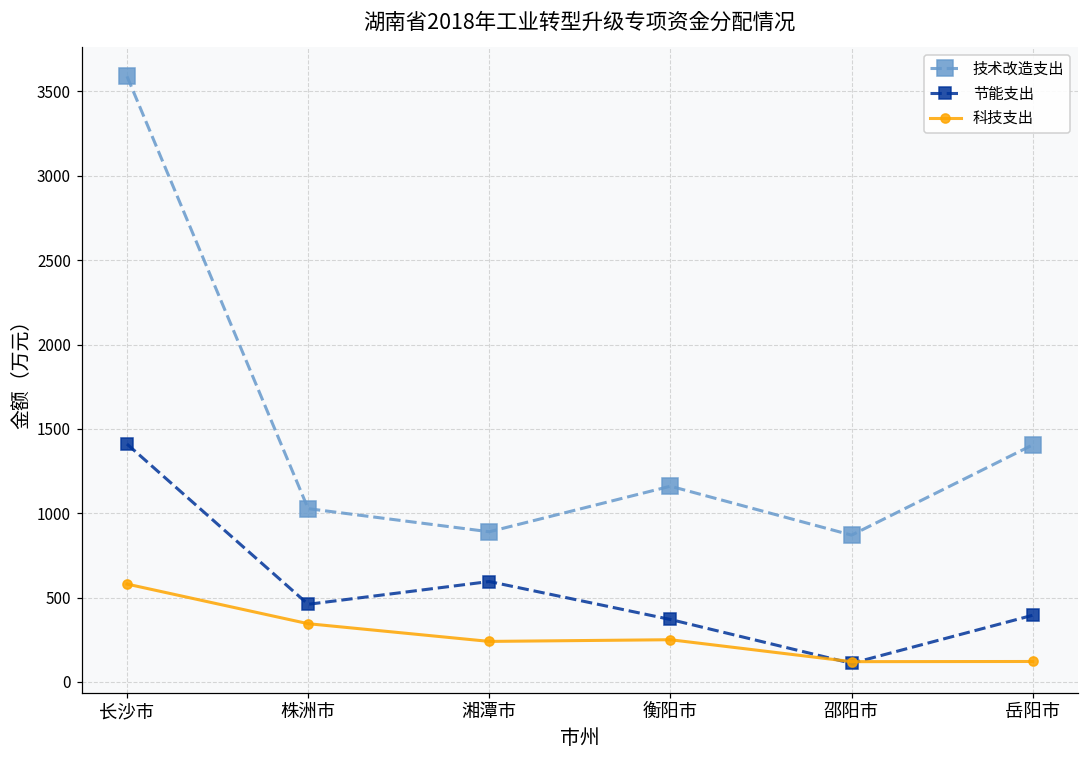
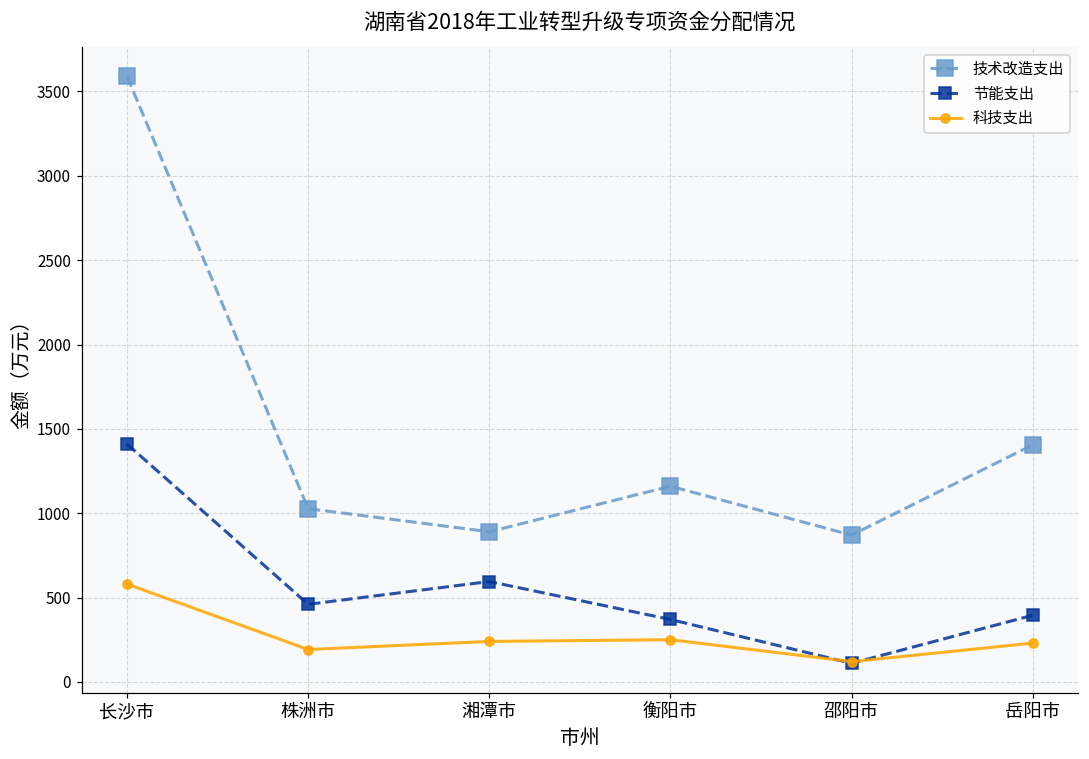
  {
    "技术改造支出": {
      "长沙市": 3590,
      "株洲市": 1030,
      "湘潭市": 890,
      "衡阳市": 1160,
      "邵阳市": 870,
      "岳阳市": 1410
    },
    "节能支出": {
      "长沙市": 1410,
      "株洲市": 460,
      "湘潭市": 600,
      "衡阳市": 370,
      "岳阳市": 400
    },
    "科技支出": {
      "长沙市": 580,
-     "株洲市": 350,
+     "株洲市": 190,
      "湘潭市": 240,
      "衡阳市": 250,
-     "岳阳市": 120
+     "岳阳市": 230
    }
  }
